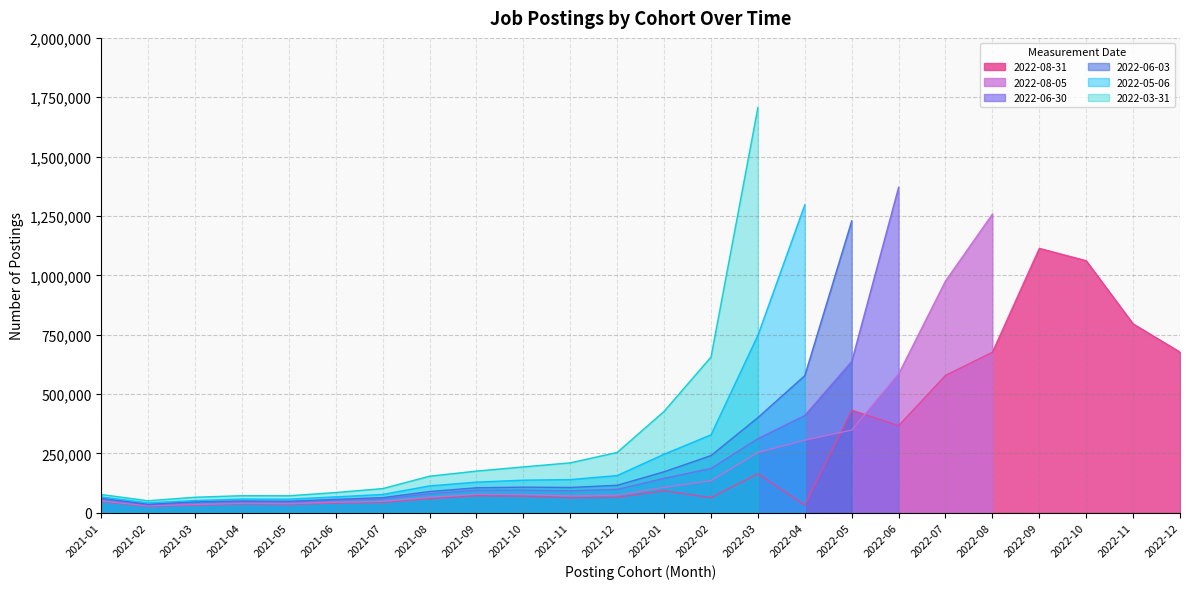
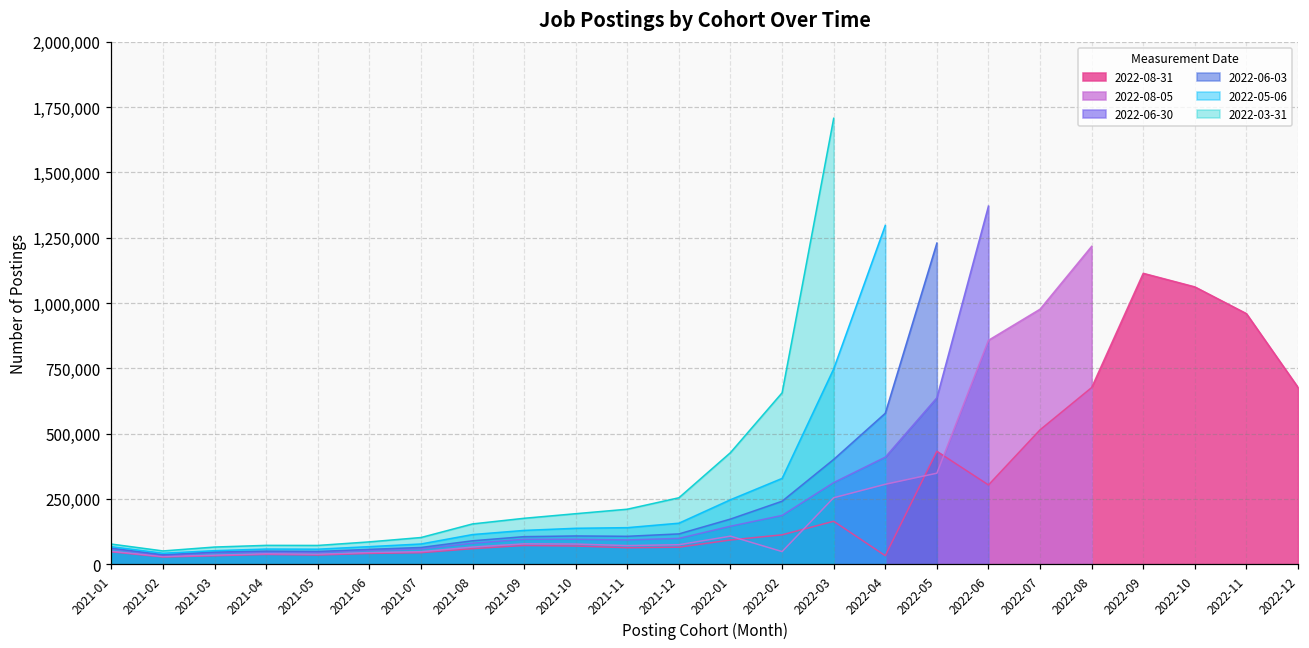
  {
    "2022-08-31": {
      "2022-01": "90,000",
-     "2022-02": "60,000",
+     "2022-02": "110,000",
      "2022-03": "160,000",
      "2022-04": "30,000",
      "2022-05": "430,000",
-     "2022-06": "370,000",
-     "2022-07": "580,000",
+     "2022-06": "300,000",
+     "2022-07": "510,000",
      "2022-08": "680,000",
      "2022-09": "1,110,000",
      "2022-10": "1,060,000",
-     "2022-11": "800,000",
+     "2022-11": "960,000",
      "2022-12": "680,000"
    },
    "2022-08-05": {
      "2022-01": "110,000",
-     "2022-02": "130,000",
+     "2022-02": "50,000",
      "2022-03": "250,000",
      "2022-04": "310,000",
      "2022-05": "350,000",
-     "2022-06": "590,000",
+     "2022-06": "860,000",
      "2022-07": "980,000",
-     "2022-08": "1,260,000"
+     "2022-08": "1,220,000"
    }
  }
